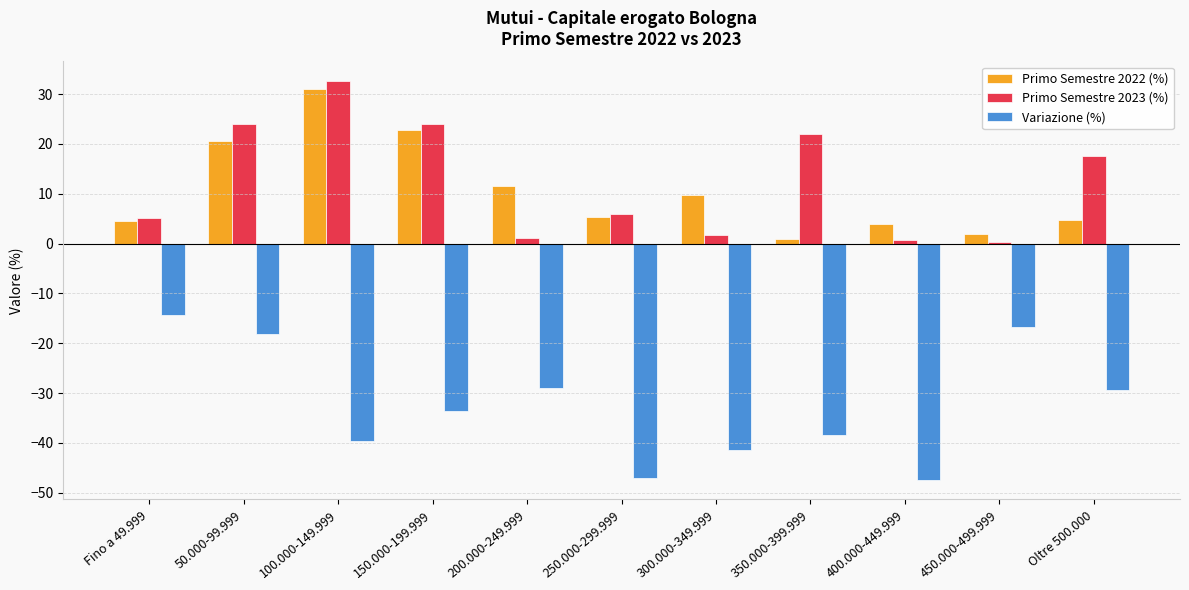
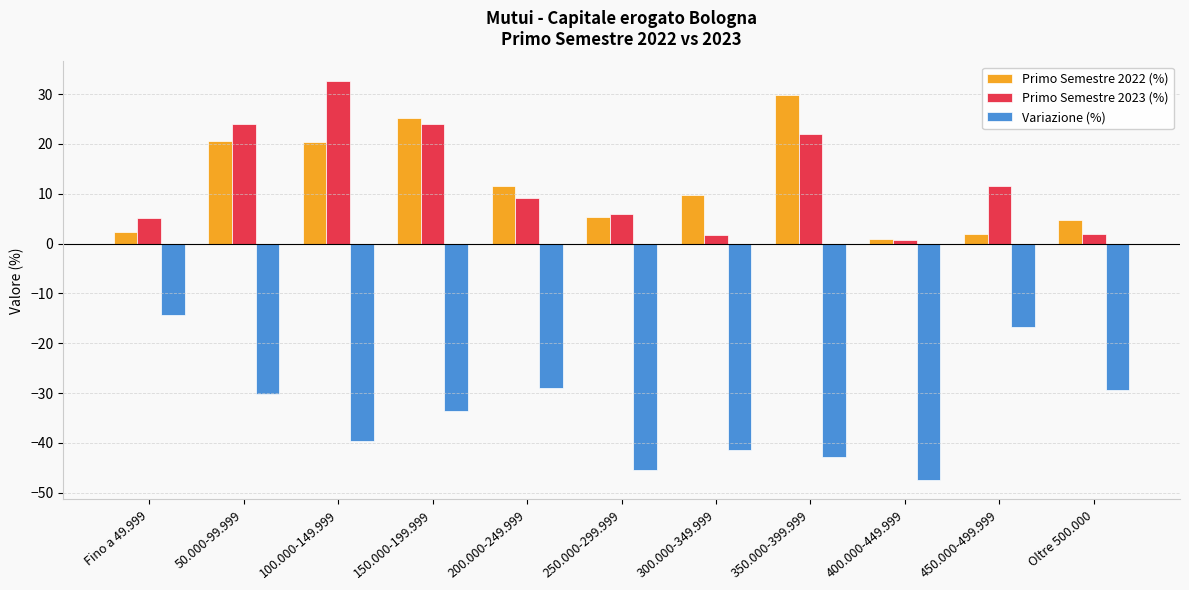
  {
    "Primo Semestre 2022 (%)": {
-     "Fino a 49.999": 5,
+     "Fino a 49.999": 2,
      "50.000-99.999": 21,
-     "100.000-149.999": 31,
-     "150.000-199.999": 23,
+     "100.000-149.999": 20,
+     "150.000-199.999": 25,
      "200.000-249.999": 12,
      "250.000-299.999": 5,
      "300.000-349.999": 10,
-     "350.000-399.999": 1,
-     "400.000-449.999": 4,
+     "350.000-399.999": 30,
+     "400.000-449.999": 1,
      "450.000-499.999": 2,
      "Oltre 500.000": 5
    },
    "Primo Semestre 2023 (%)": {
      "Fino a 49.999": 5,
      "50.000-99.999": 24,
      "100.000-149.999": 33,
      "150.000-199.999": 24,
-     "200.000-249.999": 1,
+     "200.000-249.999": 9,
      "250.000-299.999": 6,
      "300.000-349.999": 2,
      "350.000-399.999": 22,
      "400.000-449.999": 1,
-     "450.000-499.999": 0,
-     "Oltre 500.000": 18
+     "450.000-499.999": 12,
+     "Oltre 500.000": 2
    },
    "Variazione (%)": {
      "Fino a 49.999": -14,
-     "50.000-99.999": -18,
+     "50.000-99.999": -30,
      "100.000-149.999": -40,
      "150.000-199.999": -34,
      "200.000-249.999": -29,
-     "250.000-299.999": -47,
+     "250.000-299.999": -45,
      "300.000-349.999": -42,
-     "350.000-399.999": -38,
+     "350.000-399.999": -43,
      "400.000-449.999": -47,
      "450.000-499.999": -17,
      "Oltre 500.000": -29
    }
  }
